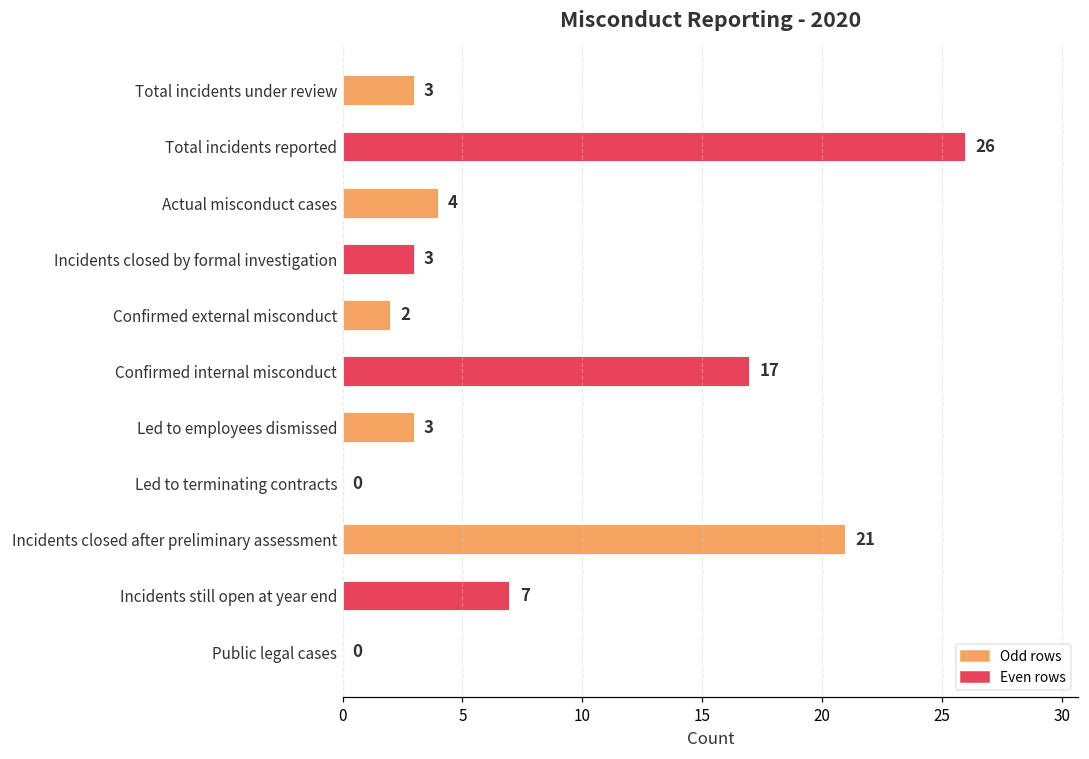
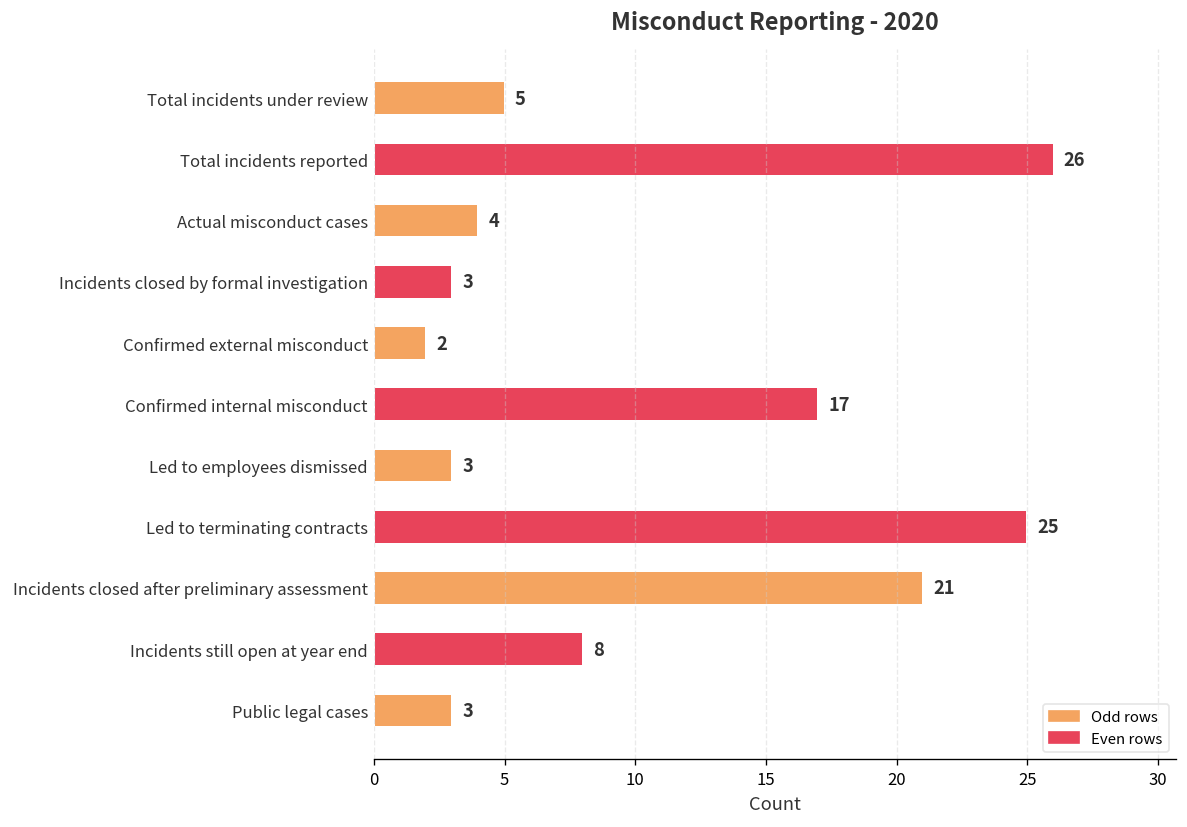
  {
-   "Total incidents under review": 3,
+   "Total incidents under review": 5,
    "Total incidents reported": 26,
    "Actual misconduct cases": 4,
    "Incidents closed by formal investigation": 3,
    "Confirmed external misconduct": 2,
    "Confirmed internal misconduct": 17,
    "Led to employees dismissed": 3,
-   "Led to terminating contracts": 0,
+   "Led to terminating contracts": 25,
    "Incidents closed after preliminary assessment": 21,
-   "Incidents still open at year end": 7,
-   "Public legal cases": 0
+   "Incidents still open at year end": 8,
+   "Public legal cases": 3
  }
